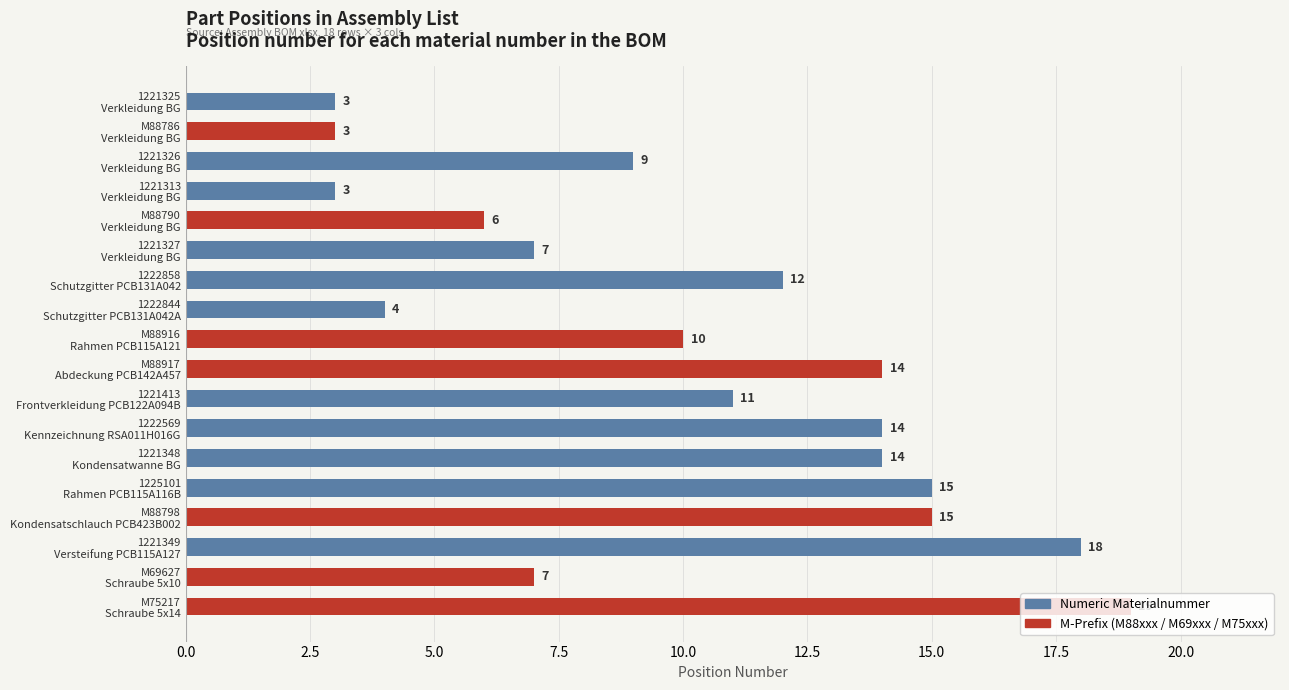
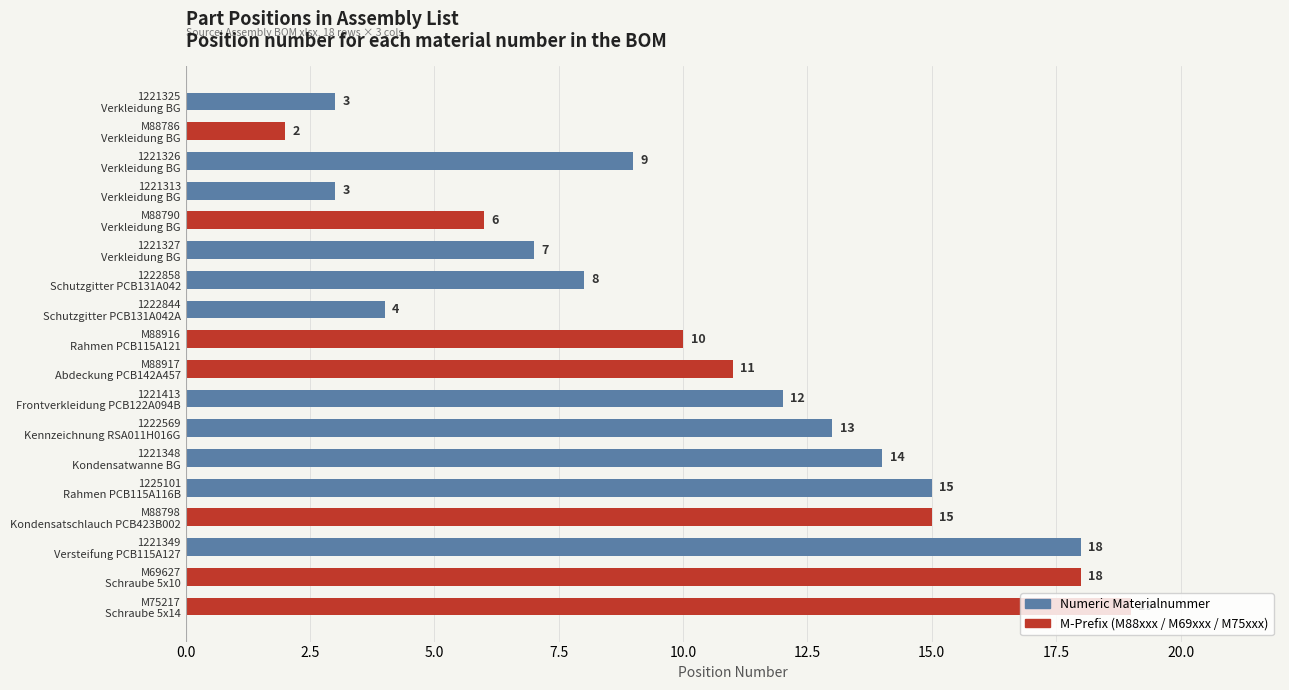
  {
    "1221325 Verkleidung BG": 3,
-   "M88786 Verkleidung BG": 3,
+   "M88786 Verkleidung BG": 2,
    "1221326 Verkleidung BG": 9,
    "1221313 Verkleidung BG": 3,
    "M88790 Verkleidung BG": 6,
    "1221327 Verkleidung BG": 7,
-   "1222858 Schutzgitter PCB131A042": 12,
+   "1222858 Schutzgitter PCB131A042": 8,
    "1222844 Schutzgitter PCB131A042A": 4,
    "M88916 Rahmen PCB115A121": 10,
-   "M88917 Abdeckung PCB142A457": 14,
-   "1221413 Frontverkleidung PCB122A094B": 11,
-   "1222569 Kennzeichnung RSA011H016G": 14,
+   "M88917 Abdeckung PCB142A457": 11,
+   "1221413 Frontverkleidung PCB122A094B": 12,
+   "1222569 Kennzeichnung RSA011H016G": 13,
    "1221348 Kondensatwanne BG": 14,
    "1225101 Rahmen PCB115A116B": 15,
    "M88798 Kondensatschlauch PCB423B002": 15,
    "1221349 Versteifung PCB115A127": 18,
-   "M69627 Schraube 5x10": 7
+   "M69627 Schraube 5x10": 18
  }
